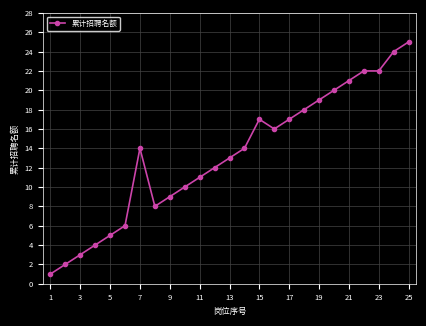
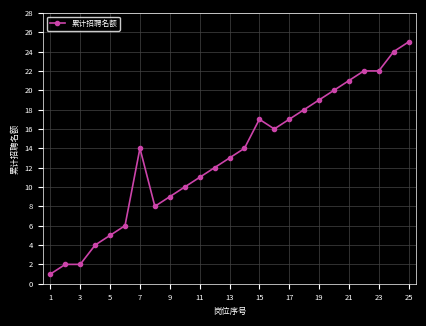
  {
    "1": 1,
-   "3": 3,
+   "3": 2,
    "5": 5,
    "7": 14,
    "9": 9,
    "11": 11,
    "13": 13,
    "15": 17,
    "17": 17,
    "19": 19,
    "21": 21,
    "23": 22,
    "25": 25
  }
